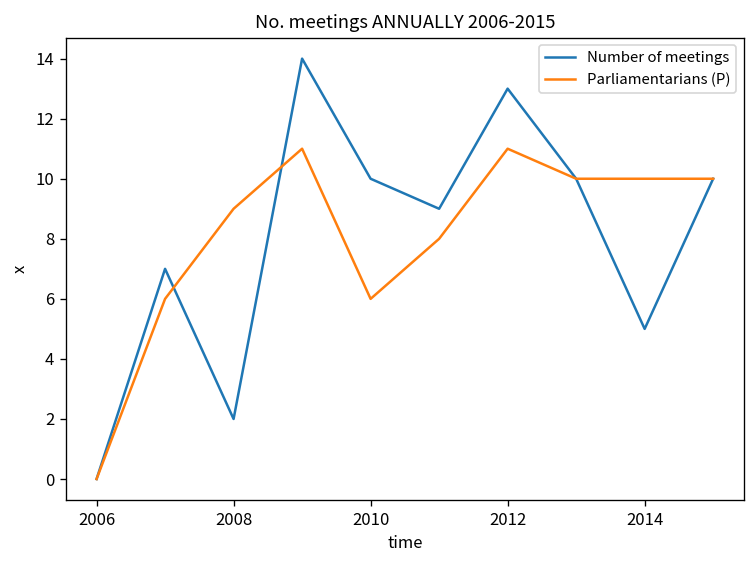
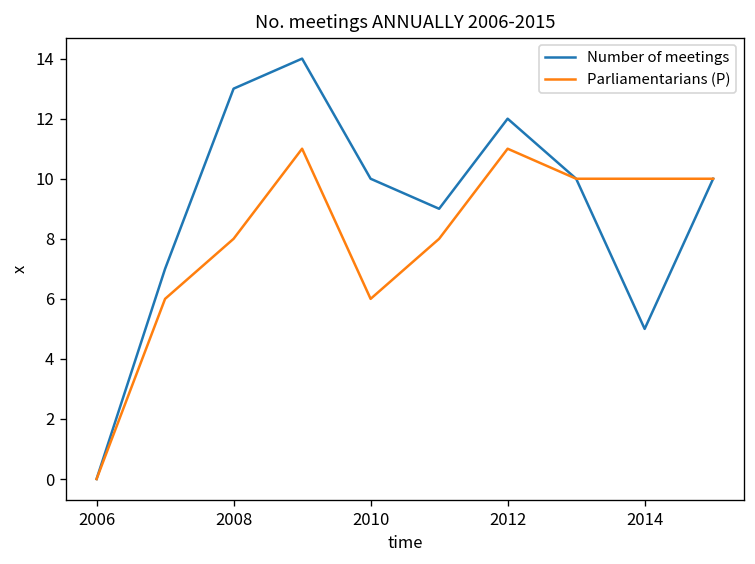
  {
    "Number of meetings": {
-     "2008": 2,
+     "2008": 13,
      "2010": 10,
-     "2012": 13,
+     "2012": 12,
      "2014": 5
    },
    "Parliamentarians (P)": {
-     "2008": 9,
+     "2008": 8,
      "2010": 6,
      "2012": 11,
      "2014": 10
    }
  }
